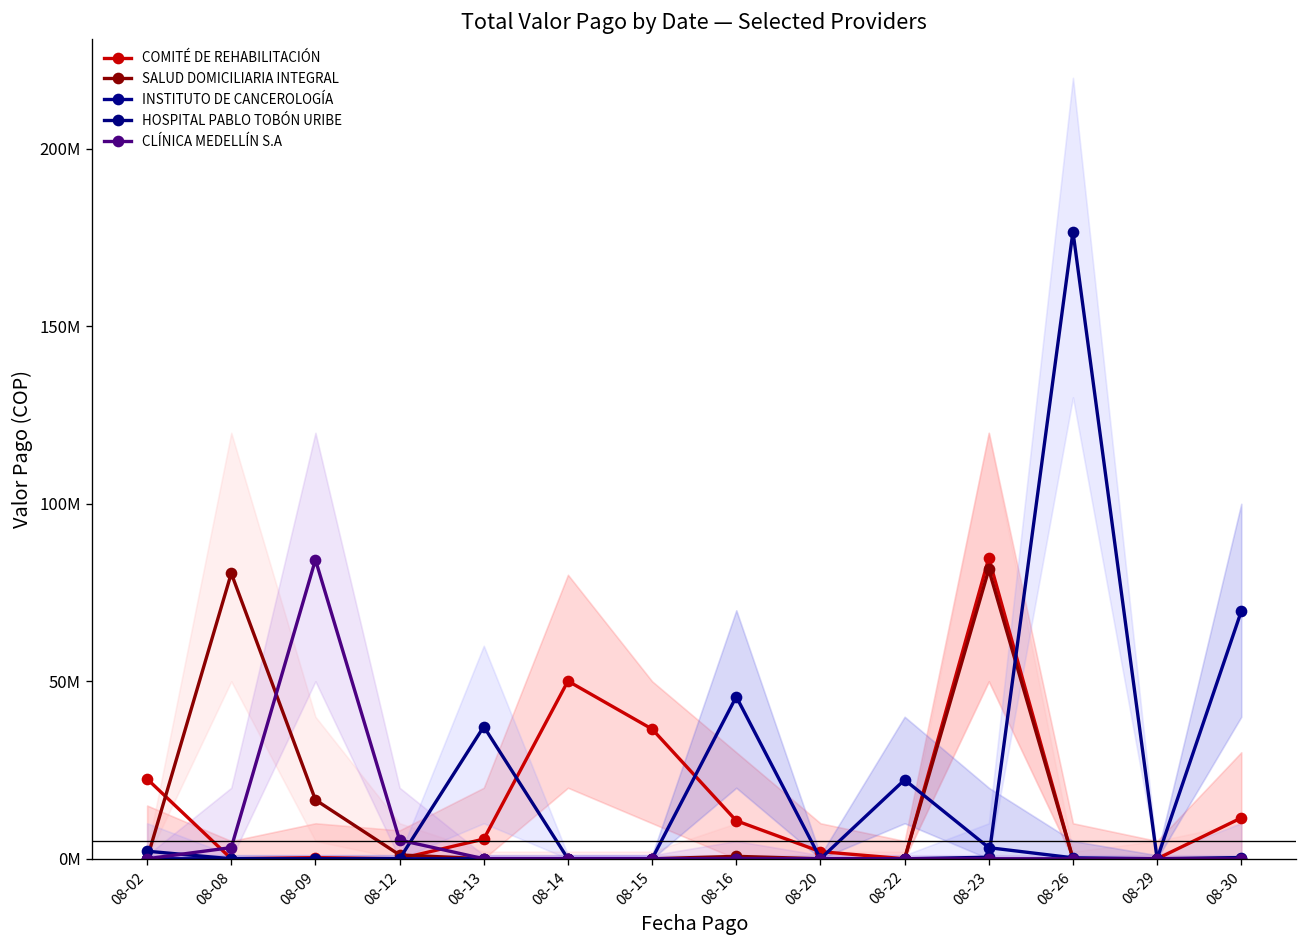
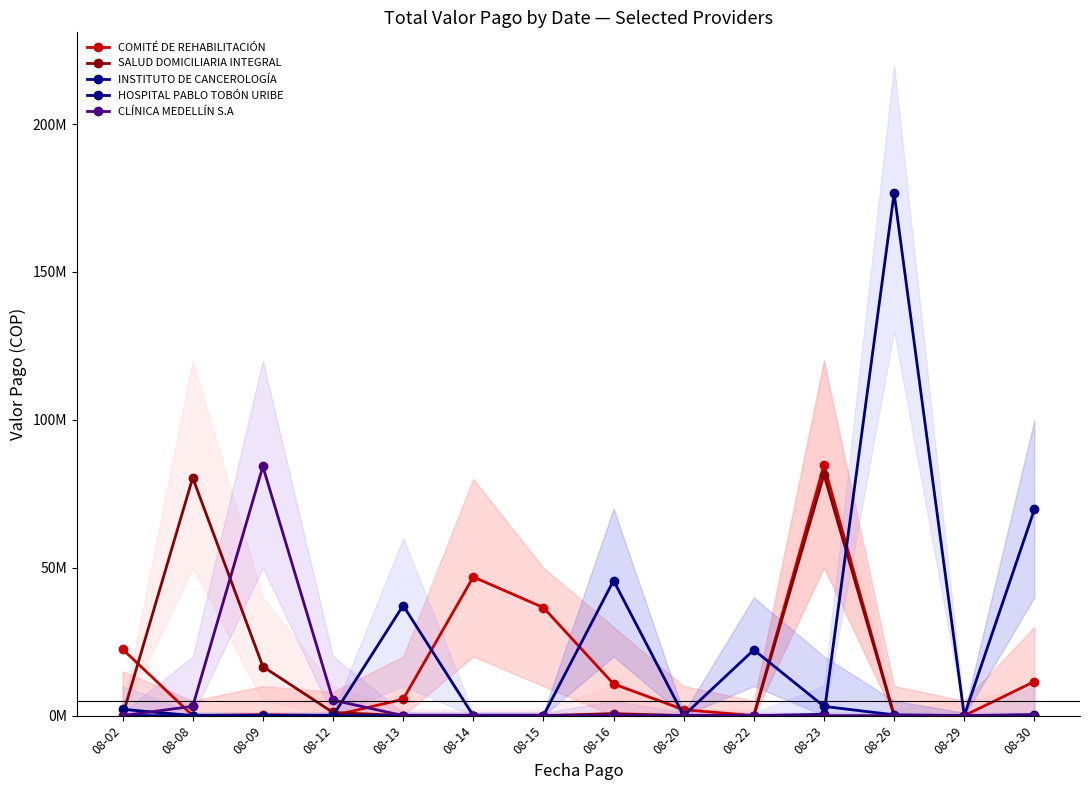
  {
    "COMITÉ DE REHABILITACIÓN": {
      "08-02": 22000000,
      "08-13": 6000000,
-     "08-14": 50000000,
+     "08-14": 47000000,
      "08-15": 37000000,
      "08-23": 85000000,
      "08-30": 12000000
    },
    "SALUD DOMICILIARIA INTEGRAL": {
      "08-08": 80000000,
      "08-09": 17000000,
      "08-23": 81000000
    },
    "CLÍNICA MEDELLÍN S.A": {
      "08-08": 3000000,
      "08-09": 84000000,
      "08-12": 5000000
    }
  }
